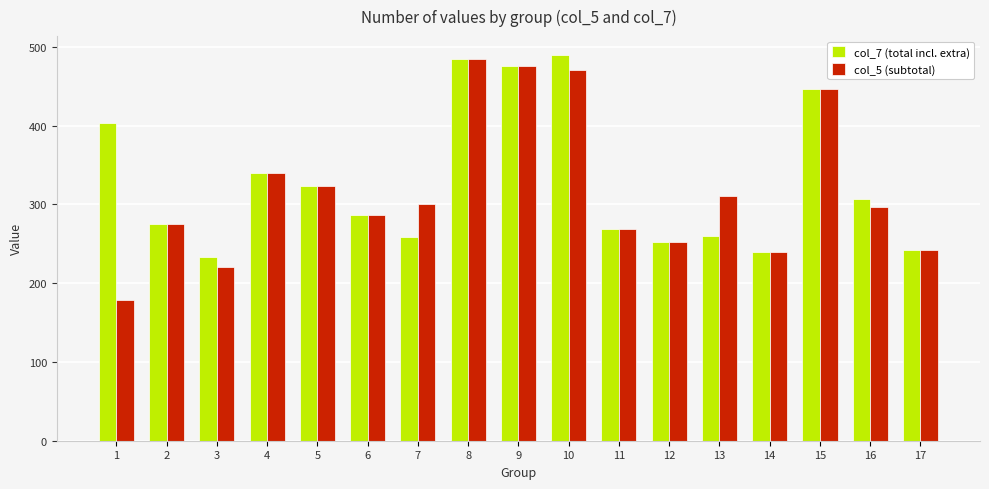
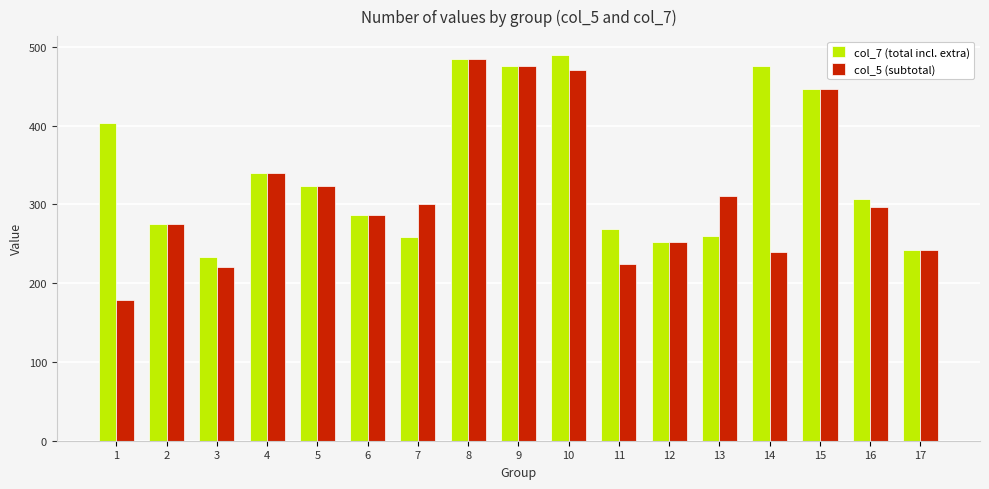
  {
    "col_7 (total incl. extra)": {
      "1": 400,
      "2": 280,
      "3": 230,
      "4": 340,
      "5": 320,
      "6": 290,
      "7": 260,
      "8": 490,
      "9": 480,
      "10": 490,
      "11": 270,
      "12": 250,
      "13": 260,
-     "14": 240,
+     "14": 480,
      "15": 450,
      "16": 310,
      "17": 240
    },
    "col_5 (subtotal)": {
      "1": 180,
      "2": 280,
      "3": 220,
      "4": 340,
      "5": 320,
      "6": 290,
      "7": 300,
      "8": 490,
      "9": 480,
      "10": 470,
-     "11": 270,
+     "11": 220,
      "12": 250,
      "13": 310,
      "14": 240,
      "15": 450,
      "16": 300,
      "17": 240
    }
  }
